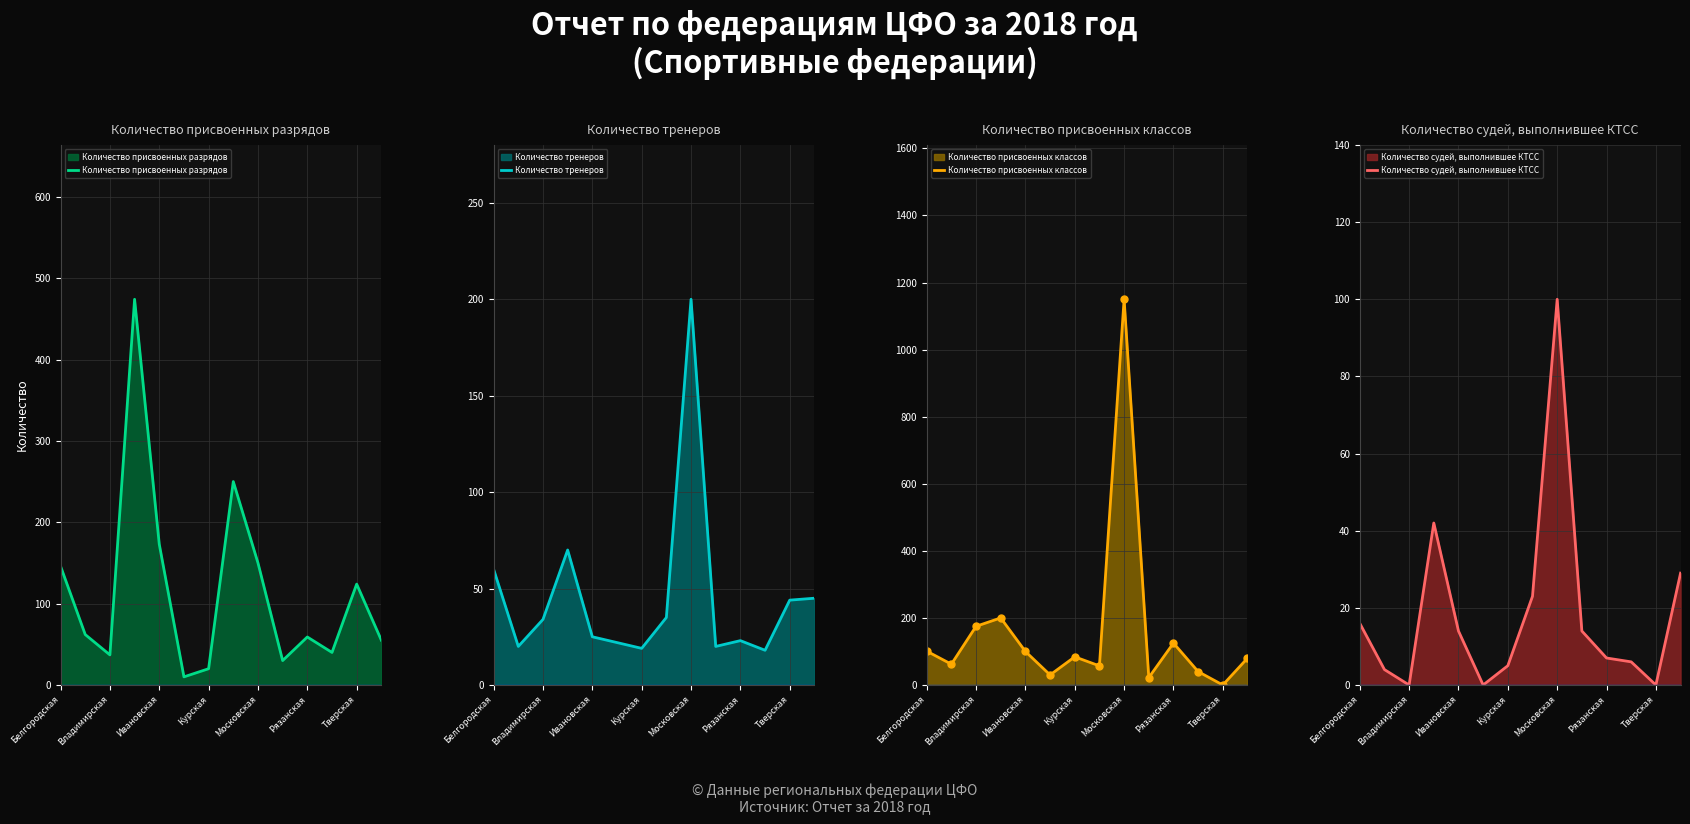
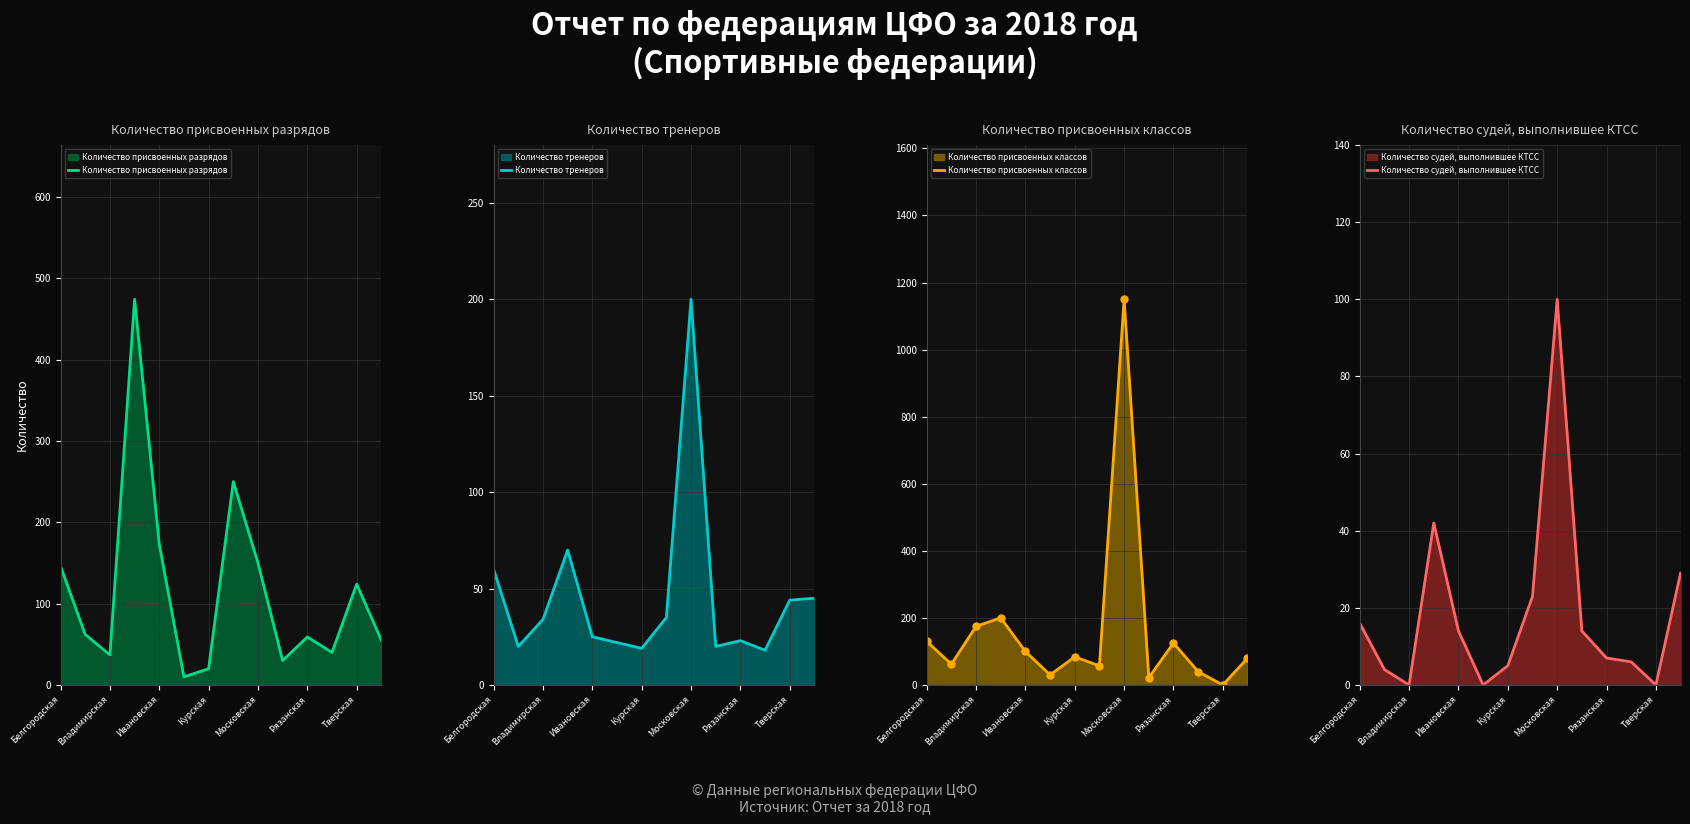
  {
    "Количество присвоенных разрядов": {
      "Белгородская": 150,
      "Владимирская": 40,
      "Ивановская": 170,
      "Курская": 20,
      "Московская": 150,
      "Рязанская": 60,
      "Тверская": 120
    },
    "Количество тренеров": {
      "Белгородская": 60,
      "Владимирская": 34,
      "Ивановская": 25,
      "Курская": 19,
      "Московская": 200,
      "Рязанская": 23,
      "Тверская": 44
    },
    "Количество присвоенных классов": {
-     "Белгородская": 100,
+     "Белгородская": 130,
      "Владимирская": 180,
      "Ивановская": 100,
      "Курская": 80,
      "Московская": 1150,
      "Рязанская": 130,
      "Тверская": 0
    },
    "Количество судей, выполнившее КТСС": {
      "Белгородская": 16,
      "Владимирская": 0,
      "Ивановская": 14,
      "Курская": 5,
      "Московская": 100,
      "Рязанская": 7,
      "Тверская": 0
    }
  }
